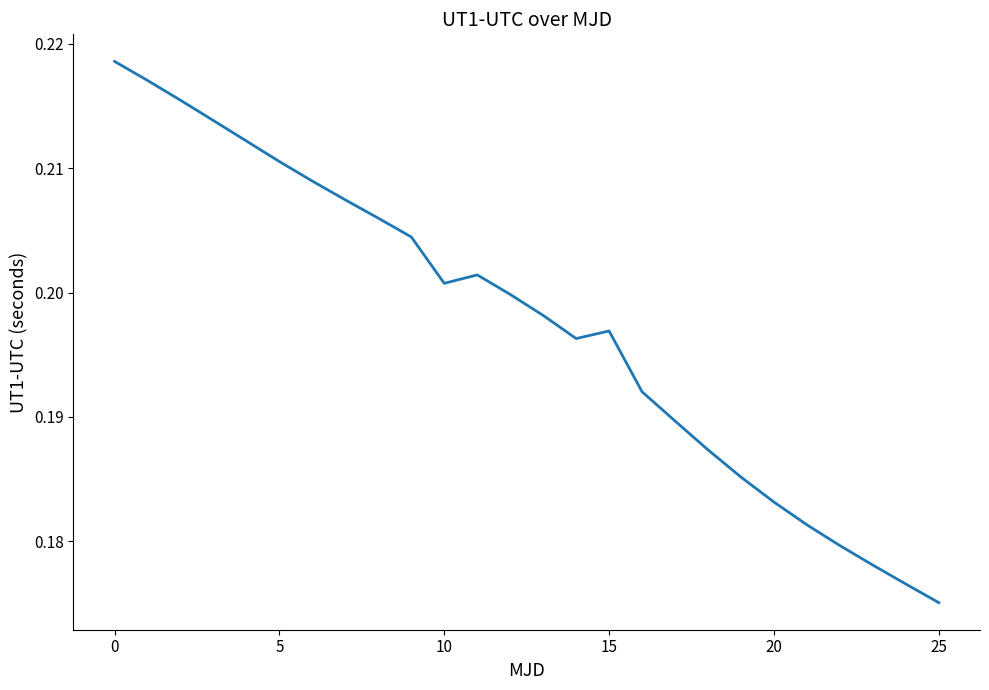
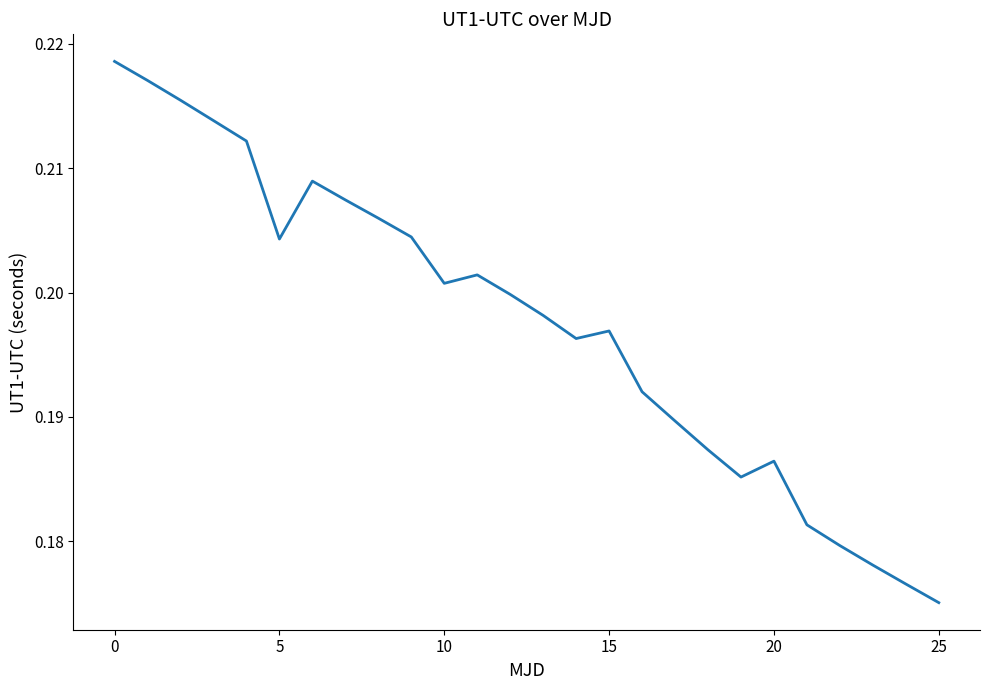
  {
    "0": 0.2186,
-   "5": 0.2105,
+   "5": 0.2043,
    "10": 0.2007,
    "15": 0.1969,
-   "20": 0.1832,
+   "20": 0.1864,
    "25": 0.1751
  }
